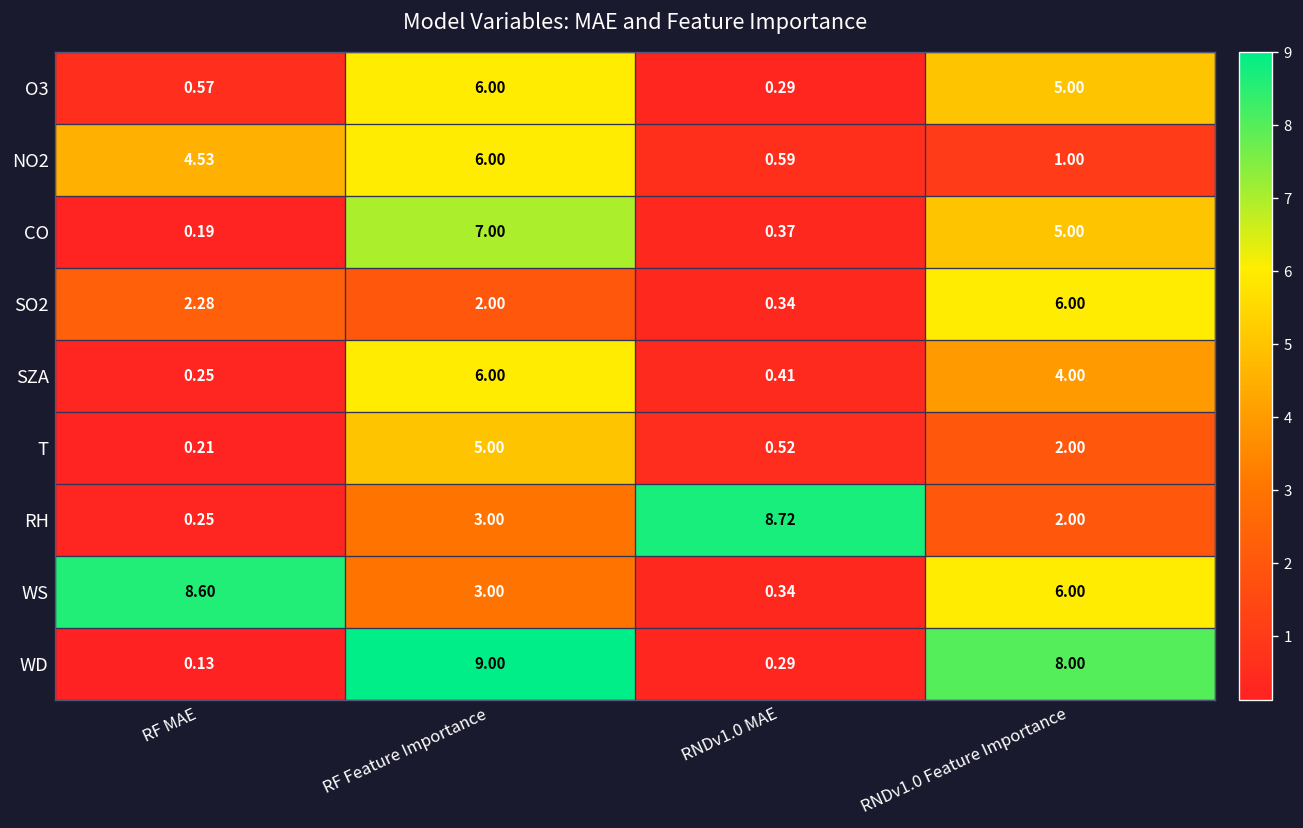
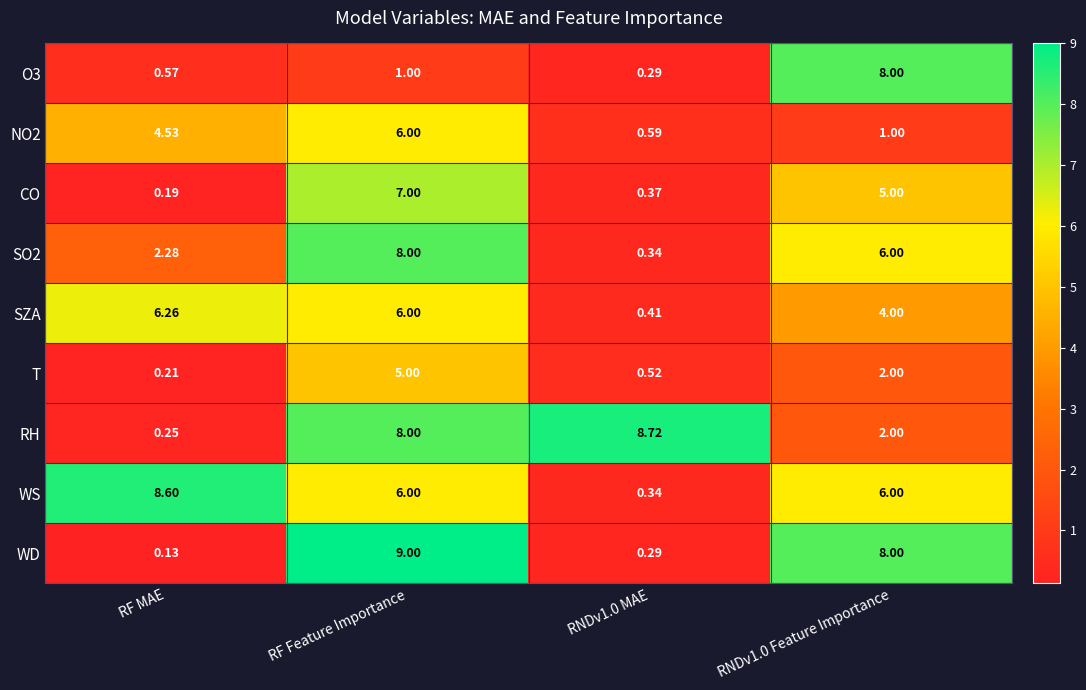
  {
    "O3": {
      "RF MAE": 0.57,
-     "RF Feature Importance": 6.00,
+     "RF Feature Importance": 1.00,
      "RNDv1.0 MAE": 0.29,
-     "RNDv1.0 Feature Importance": 5.00
+     "RNDv1.0 Feature Importance": 8.00
    },
    "NO2": {
      "RF MAE": 4.53,
      "RF Feature Importance": 6.00,
      "RNDv1.0 MAE": 0.59,
      "RNDv1.0 Feature Importance": 1.00
    },
    "CO": {
      "RF MAE": 0.19,
      "RF Feature Importance": 7.00,
      "RNDv1.0 MAE": 0.37,
      "RNDv1.0 Feature Importance": 5.00
    },
    "SO2": {
      "RF MAE": 2.28,
-     "RF Feature Importance": 2.00,
+     "RF Feature Importance": 8.00,
      "RNDv1.0 MAE": 0.34,
      "RNDv1.0 Feature Importance": 6.00
    },
    "SZA": {
-     "RF MAE": 0.25,
+     "RF MAE": 6.26,
      "RF Feature Importance": 6.00,
      "RNDv1.0 MAE": 0.41,
      "RNDv1.0 Feature Importance": 4.00
    },
    "T": {
      "RF MAE": 0.21,
      "RF Feature Importance": 5.00,
      "RNDv1.0 MAE": 0.52,
      "RNDv1.0 Feature Importance": 2.00
    },
    "RH": {
      "RF MAE": 0.25,
-     "RF Feature Importance": 3.00,
+     "RF Feature Importance": 8.00,
      "RNDv1.0 MAE": 8.72,
      "RNDv1.0 Feature Importance": 2.00
    },
    "WS": {
      "RF MAE": 8.60,
-     "RF Feature Importance": 3.00,
+     "RF Feature Importance": 6.00,
      "RNDv1.0 MAE": 0.34,
      "RNDv1.0 Feature Importance": 6.00
    },
    "WD": {
      "RF MAE": 0.13,
      "RF Feature Importance": 9.00,
      "RNDv1.0 MAE": 0.29,
      "RNDv1.0 Feature Importance": 8.00
    }
  }
